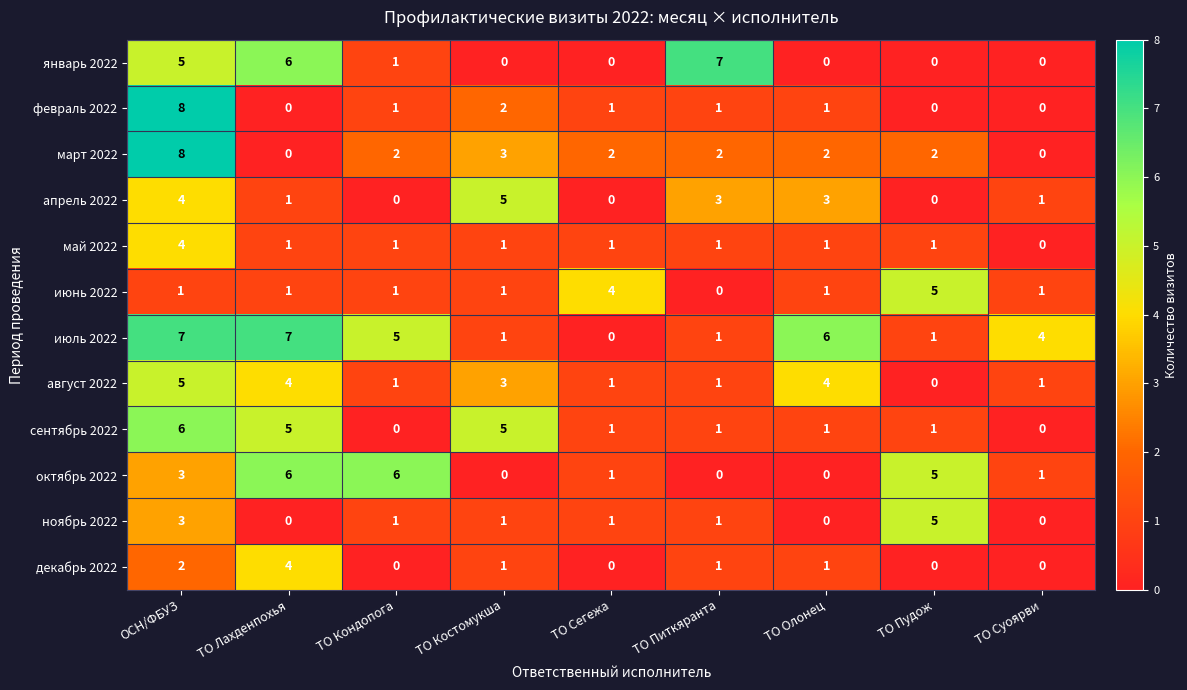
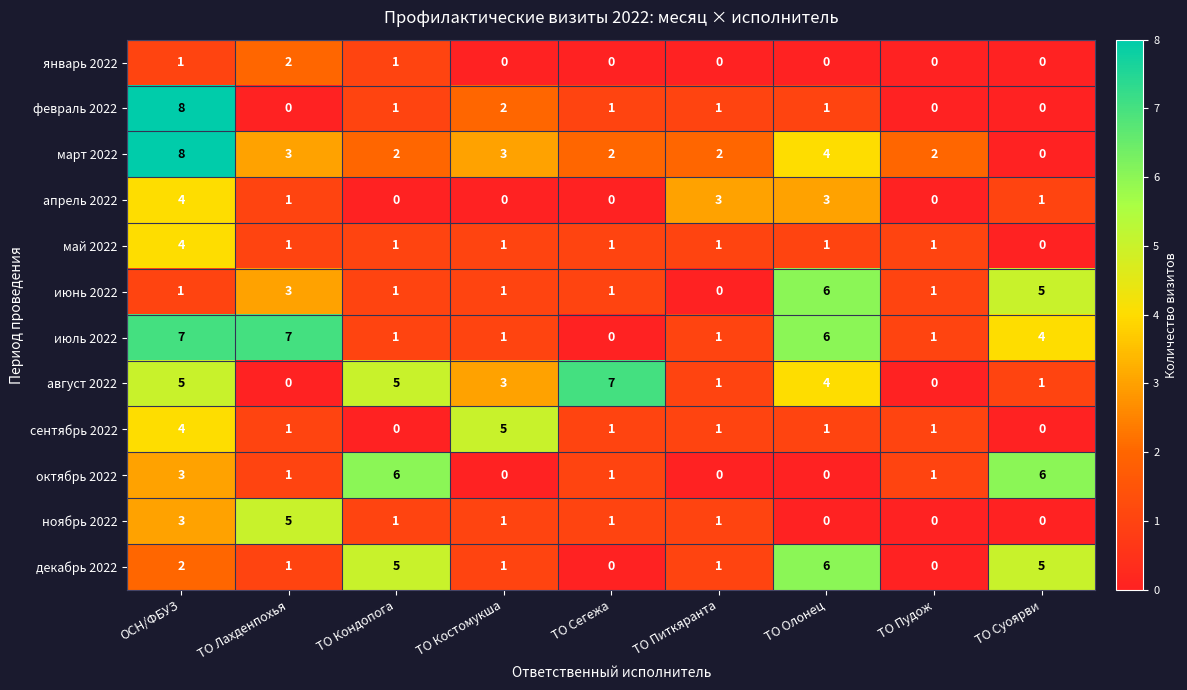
  {
    "январь 2022": {
-     "ОСН/ФБУЗ": 5,
-     "ТО Лахденпохья": 6,
+     "ОСН/ФБУЗ": 1,
+     "ТО Лахденпохья": 2,
      "ТО Кондопога": 1,
      "ТО Костомукша": 0,
      "ТО Сегежа": 0,
-     "ТО Питкяранта": 7,
+     "ТО Питкяранта": 0,
      "ТО Олонец": 0,
      "ТО Пудож": 0,
      "ТО Суоярви": 0
    },
    "февраль 2022": {
      "ОСН/ФБУЗ": 8,
      "ТО Лахденпохья": 0,
      "ТО Кондопога": 1,
      "ТО Костомукша": 2,
      "ТО Сегежа": 1,
      "ТО Питкяранта": 1,
      "ТО Олонец": 1,
      "ТО Пудож": 0,
      "ТО Суоярви": 0
    },
    "март 2022": {
      "ОСН/ФБУЗ": 8,
-     "ТО Лахденпохья": 0,
+     "ТО Лахденпохья": 3,
      "ТО Кондопога": 2,
      "ТО Костомукша": 3,
      "ТО Сегежа": 2,
      "ТО Питкяранта": 2,
-     "ТО Олонец": 2,
+     "ТО Олонец": 4,
      "ТО Пудож": 2,
      "ТО Суоярви": 0
    },
    "апрель 2022": {
      "ОСН/ФБУЗ": 4,
      "ТО Лахденпохья": 1,
      "ТО Кондопога": 0,
-     "ТО Костомукша": 5,
+     "ТО Костомукша": 0,
      "ТО Сегежа": 0,
      "ТО Питкяранта": 3,
      "ТО Олонец": 3,
      "ТО Пудож": 0,
      "ТО Суоярви": 1
    },
    "май 2022": {
      "ОСН/ФБУЗ": 4,
      "ТО Лахденпохья": 1,
      "ТО Кондопога": 1,
      "ТО Костомукша": 1,
      "ТО Сегежа": 1,
      "ТО Питкяранта": 1,
      "ТО Олонец": 1,
      "ТО Пудож": 1,
      "ТО Суоярви": 0
    },
    "июнь 2022": {
      "ОСН/ФБУЗ": 1,
-     "ТО Лахденпохья": 1,
+     "ТО Лахденпохья": 3,
      "ТО Кондопога": 1,
      "ТО Костомукша": 1,
-     "ТО Сегежа": 4,
+     "ТО Сегежа": 1,
      "ТО Питкяранта": 0,
-     "ТО Олонец": 1,
-     "ТО Пудож": 5,
-     "ТО Суоярви": 1
+     "ТО Олонец": 6,
+     "ТО Пудож": 1,
+     "ТО Суоярви": 5
    },
    "июль 2022": {
      "ОСН/ФБУЗ": 7,
      "ТО Лахденпохья": 7,
-     "ТО Кондопога": 5,
+     "ТО Кондопога": 1,
      "ТО Костомукша": 1,
      "ТО Сегежа": 0,
      "ТО Питкяранта": 1,
      "ТО Олонец": 6,
      "ТО Пудож": 1,
      "ТО Суоярви": 4
    },
    "август 2022": {
      "ОСН/ФБУЗ": 5,
-     "ТО Лахденпохья": 4,
-     "ТО Кондопога": 1,
+     "ТО Лахденпохья": 0,
+     "ТО Кондопога": 5,
      "ТО Костомукша": 3,
-     "ТО Сегежа": 1,
+     "ТО Сегежа": 7,
      "ТО Питкяранта": 1,
      "ТО Олонец": 4,
      "ТО Пудож": 0,
      "ТО Суоярви": 1
    },
    "сентябрь 2022": {
-     "ОСН/ФБУЗ": 6,
-     "ТО Лахденпохья": 5,
+     "ОСН/ФБУЗ": 4,
+     "ТО Лахденпохья": 1,
      "ТО Кондопога": 0,
      "ТО Костомукша": 5,
      "ТО Сегежа": 1,
      "ТО Питкяранта": 1,
      "ТО Олонец": 1,
      "ТО Пудож": 1,
      "ТО Суоярви": 0
    },
    "октябрь 2022": {
      "ОСН/ФБУЗ": 3,
-     "ТО Лахденпохья": 6,
+     "ТО Лахденпохья": 1,
      "ТО Кондопога": 6,
      "ТО Костомукша": 0,
      "ТО Сегежа": 1,
      "ТО Питкяранта": 0,
      "ТО Олонец": 0,
-     "ТО Пудож": 5,
-     "ТО Суоярви": 1
+     "ТО Пудож": 1,
+     "ТО Суоярви": 6
    },
    "ноябрь 2022": {
      "ОСН/ФБУЗ": 3,
-     "ТО Лахденпохья": 0,
+     "ТО Лахденпохья": 5,
      "ТО Кондопога": 1,
      "ТО Костомукша": 1,
      "ТО Сегежа": 1,
      "ТО Питкяранта": 1,
      "ТО Олонец": 0,
-     "ТО Пудож": 5,
+     "ТО Пудож": 0,
      "ТО Суоярви": 0
    },
    "декабрь 2022": {
      "ОСН/ФБУЗ": 2,
-     "ТО Лахденпохья": 4,
-     "ТО Кондопога": 0,
+     "ТО Лахденпохья": 1,
+     "ТО Кондопога": 5,
      "ТО Костомукша": 1,
      "ТО Сегежа": 0,
      "ТО Питкяранта": 1,
-     "ТО Олонец": 1,
+     "ТО Олонец": 6,
      "ТО Пудож": 0,
-     "ТО Суоярви": 0
+     "ТО Суоярви": 5
    }
  }
